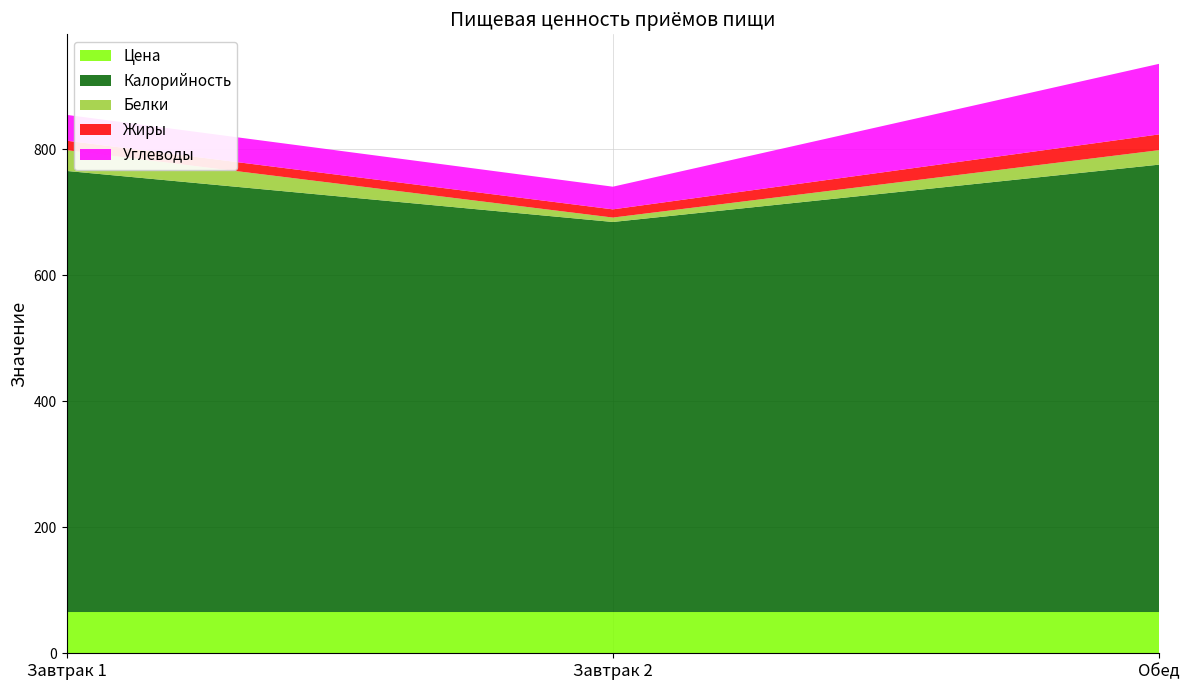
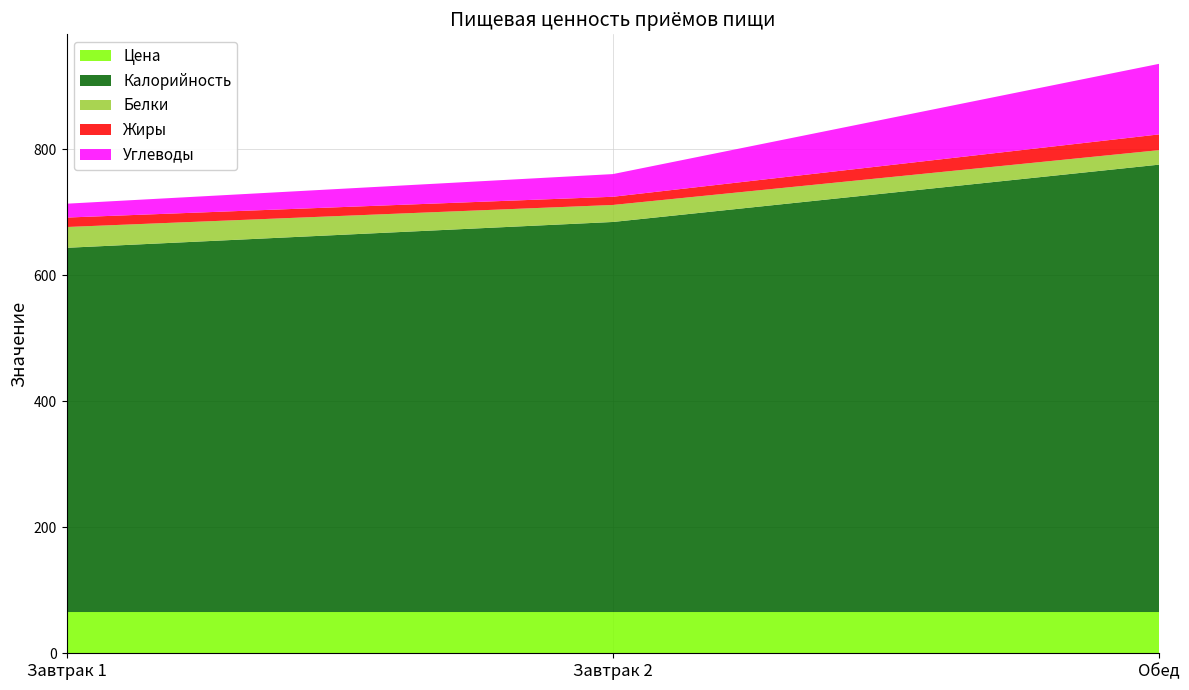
  {
    "Цена": {
      "Завтрак 1": 70,
      "Завтрак 2": 70,
      "Обед": 70
    },
    "Калорийность": {
-     "Завтрак 1": 700,
+     "Завтрак 1": 580,
      "Завтрак 2": 620,
      "Обед": 710
    },
    "Белки": {
      "Завтрак 1": 30,
-     "Завтрак 2": 10,
+     "Завтрак 2": 30,
      "Обед": 20
    },
    "Жиры": {
      "Завтрак 1": 20,
      "Завтрак 2": 10,
      "Обед": 30
    },
    "Углеводы": {
-     "Завтрак 1": 40,
+     "Завтрак 1": 20,
      "Завтрак 2": 40,
      "Обед": 110
    }
  }
